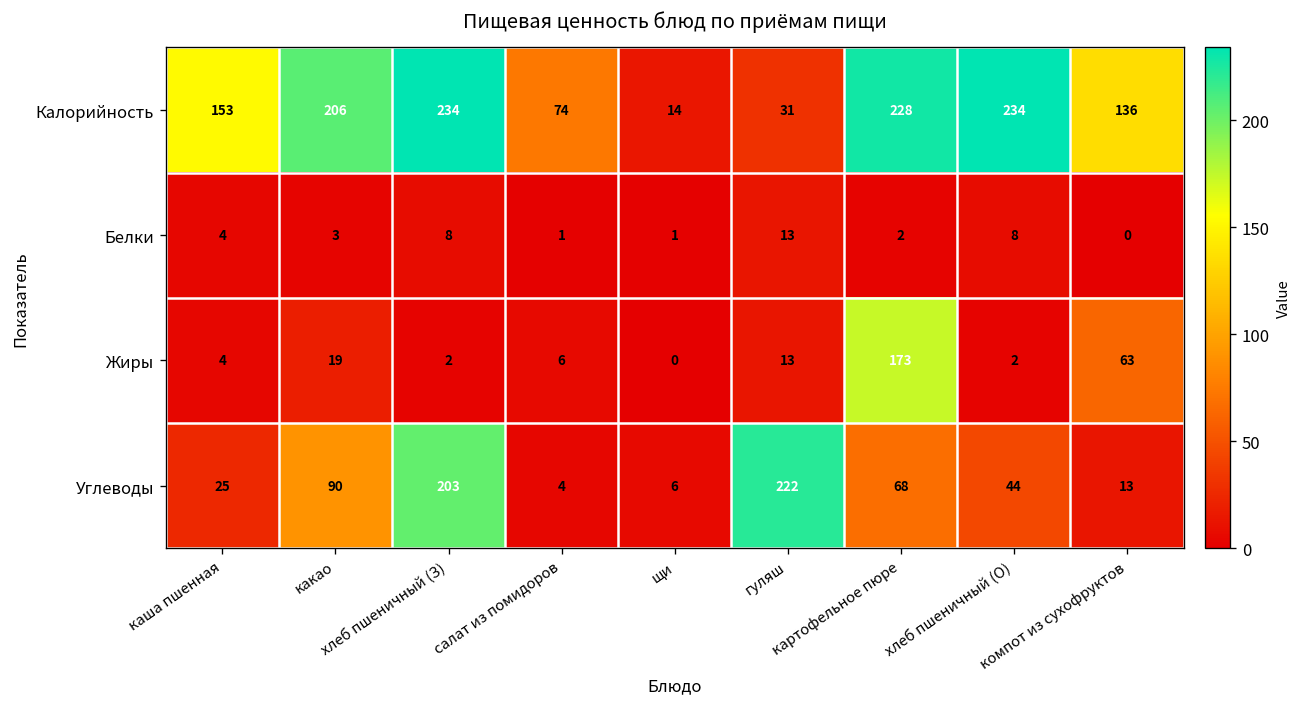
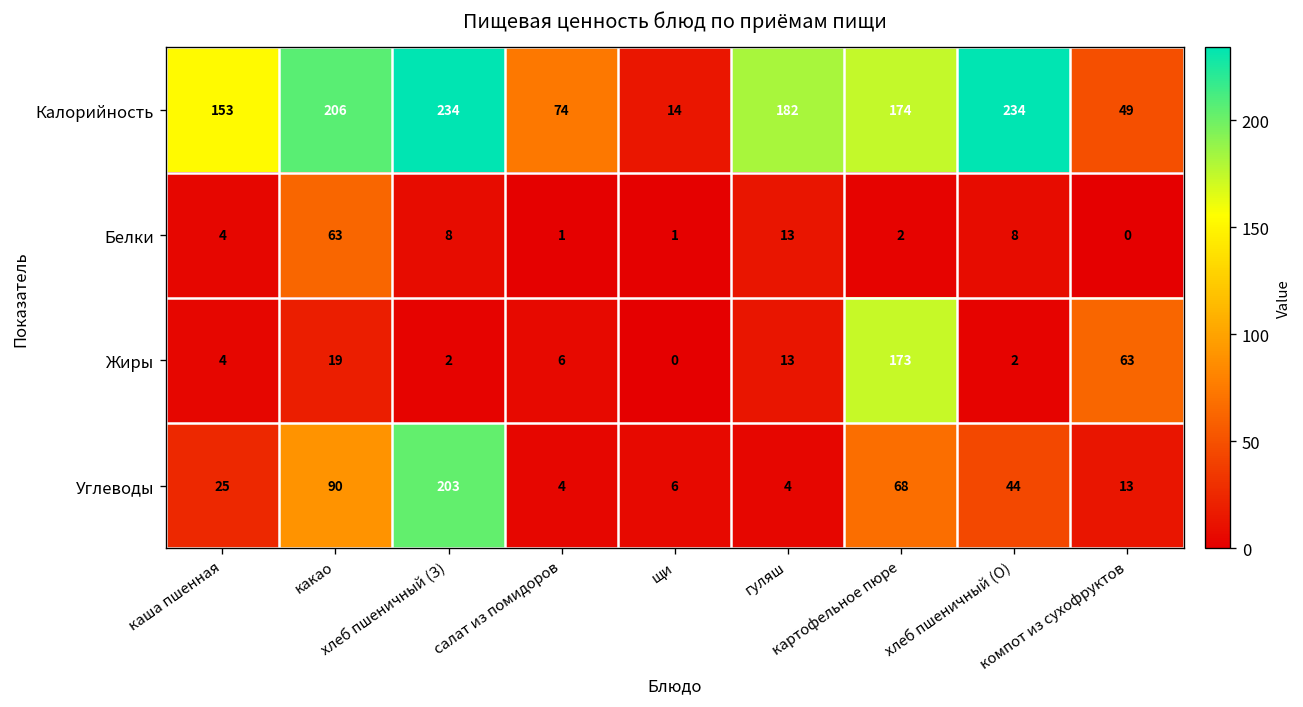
  {
    "Калорийность": {
      "каша пшенная": 153,
      "какао": 206,
      "хлеб пшеничный (З)": 234,
      "салат из помидоров": 74,
      "щи": 14,
-     "гуляш": 31,
-     "картофельное пюре": 228,
+     "гуляш": 182,
+     "картофельное пюре": 174,
      "хлеб пшеничный (О)": 234,
-     "компот из сухофруктов": 136
+     "компот из сухофруктов": 49
    },
    "Белки": {
      "каша пшенная": 4,
-     "какао": 3,
+     "какао": 63,
      "хлеб пшеничный (З)": 8,
      "салат из помидоров": 1,
      "щи": 1,
      "гуляш": 13,
      "картофельное пюре": 2,
      "хлеб пшеничный (О)": 8,
      "компот из сухофруктов": 0
    },
    "Жиры": {
      "каша пшенная": 4,
      "какао": 19,
      "хлеб пшеничный (З)": 2,
      "салат из помидоров": 6,
      "щи": 0,
      "гуляш": 13,
      "картофельное пюре": 173,
      "хлеб пшеничный (О)": 2,
      "компот из сухофруктов": 63
    },
    "Углеводы": {
      "каша пшенная": 25,
      "какао": 90,
      "хлеб пшеничный (З)": 203,
      "салат из помидоров": 4,
      "щи": 6,
-     "гуляш": 222,
+     "гуляш": 4,
      "картофельное пюре": 68,
      "хлеб пшеничный (О)": 44,
      "компот из сухофруктов": 13
    }
  }
